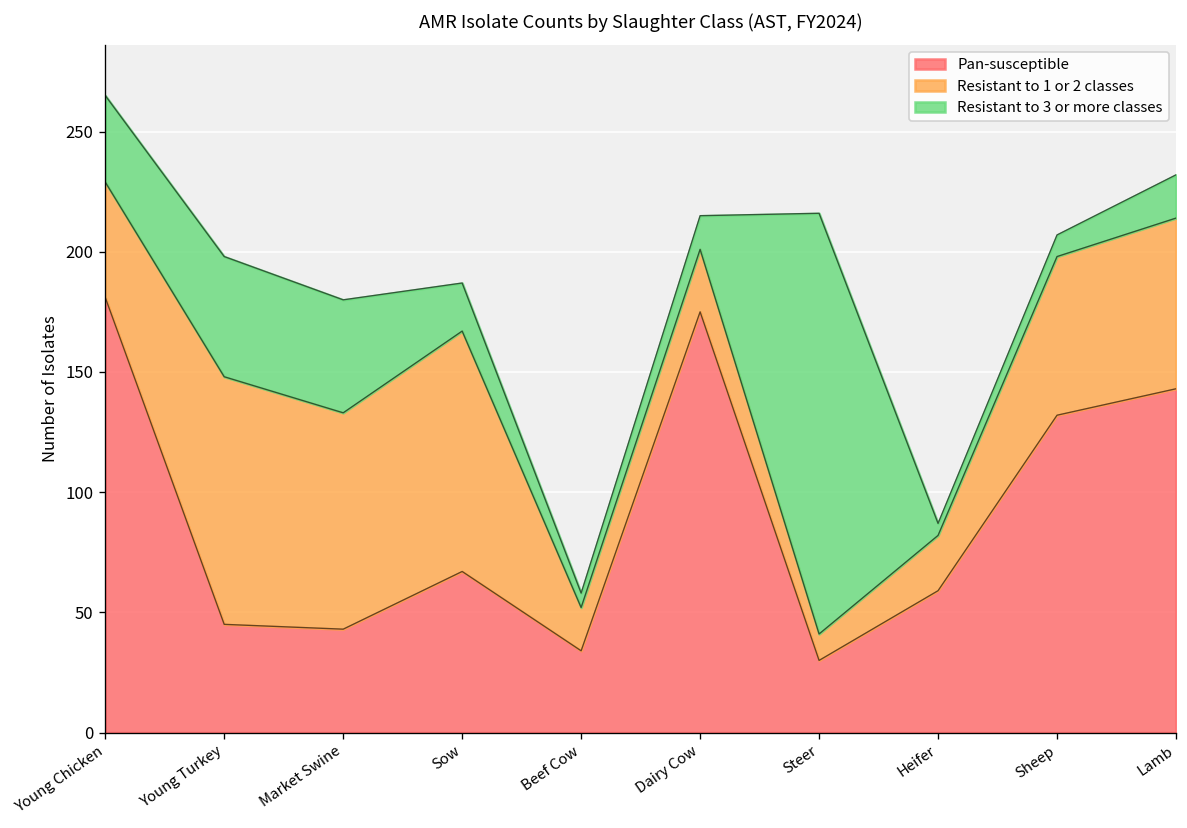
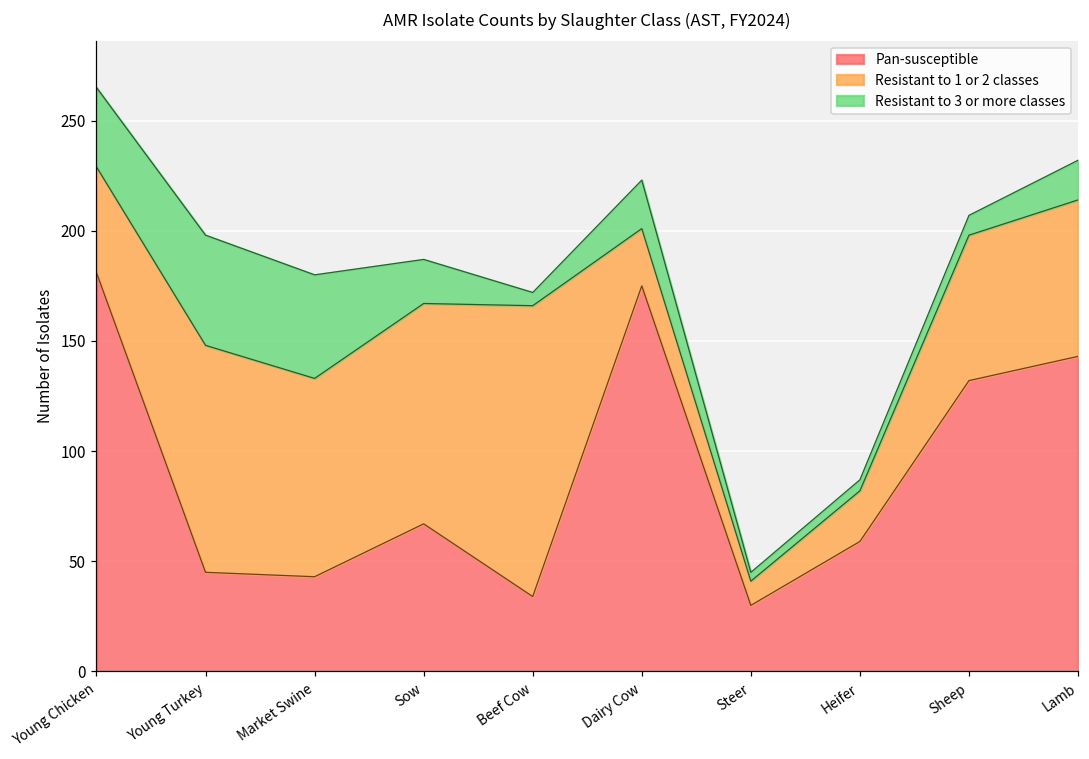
  {
    "Pan-susceptible": {
      "Young Chicken": 181,
      "Young Turkey": 45,
      "Market Swine": 43,
      "Sow": 67,
      "Beef Cow": 34,
      "Dairy Cow": 175,
      "Steer": 30,
      "Heifer": 59,
      "Sheep": 132,
      "Lamb": 143
    },
    "Resistant to 1 or 2 classes": {
      "Young Chicken": 48,
      "Young Turkey": 103,
      "Market Swine": 90,
      "Sow": 100,
-     "Beef Cow": 18,
+     "Beef Cow": 132,
      "Dairy Cow": 26,
      "Steer": 11,
      "Heifer": 23,
      "Sheep": 66,
      "Lamb": 71
    },
    "Resistant to 3 or more classes": {
      "Young Chicken": 36,
      "Young Turkey": 50,
      "Market Swine": 47,
      "Sow": 20,
      "Beef Cow": 6,
-     "Dairy Cow": 14,
-     "Steer": 175,
+     "Dairy Cow": 22,
+     "Steer": 4,
      "Heifer": 5,
      "Sheep": 9,
      "Lamb": 18
    }
  }
